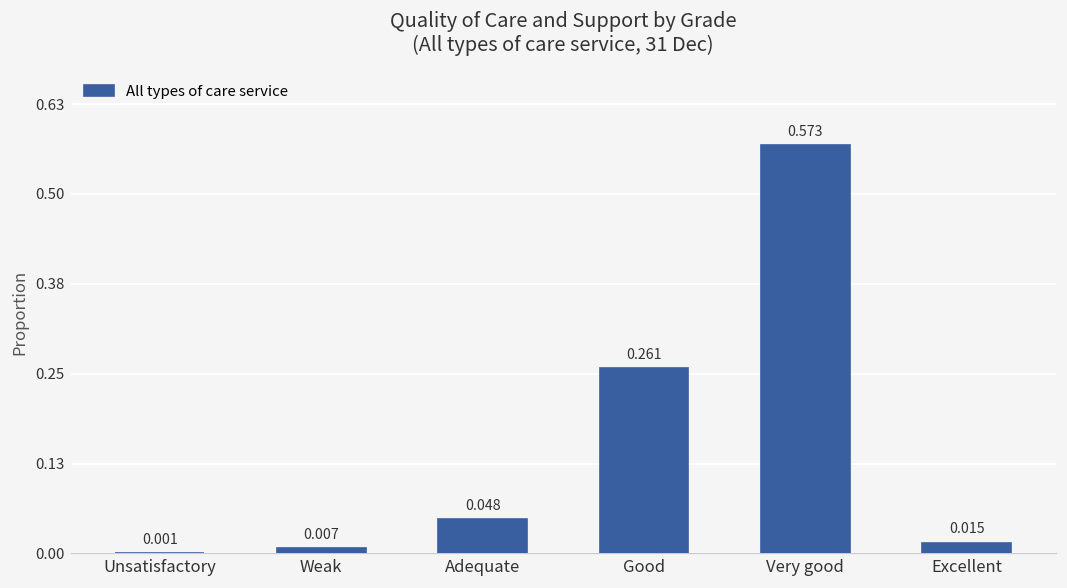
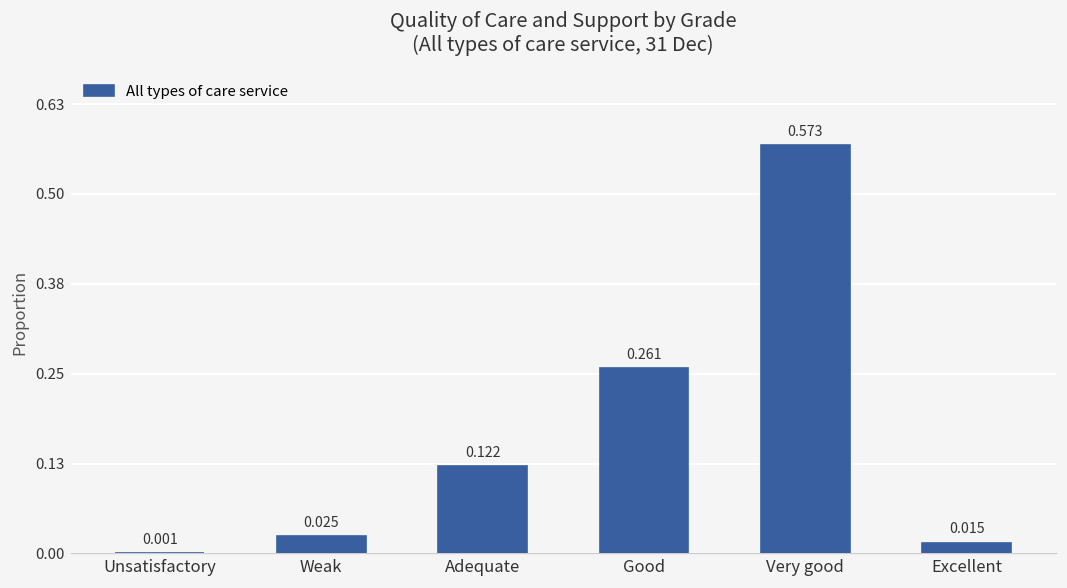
  {
    "Unsatisfactory": 0.001,
-   "Weak": 0.007,
-   "Adequate": 0.048,
+   "Weak": 0.025,
+   "Adequate": 0.122,
    "Good": 0.261,
    "Very good": 0.573,
    "Excellent": 0.015
  }
